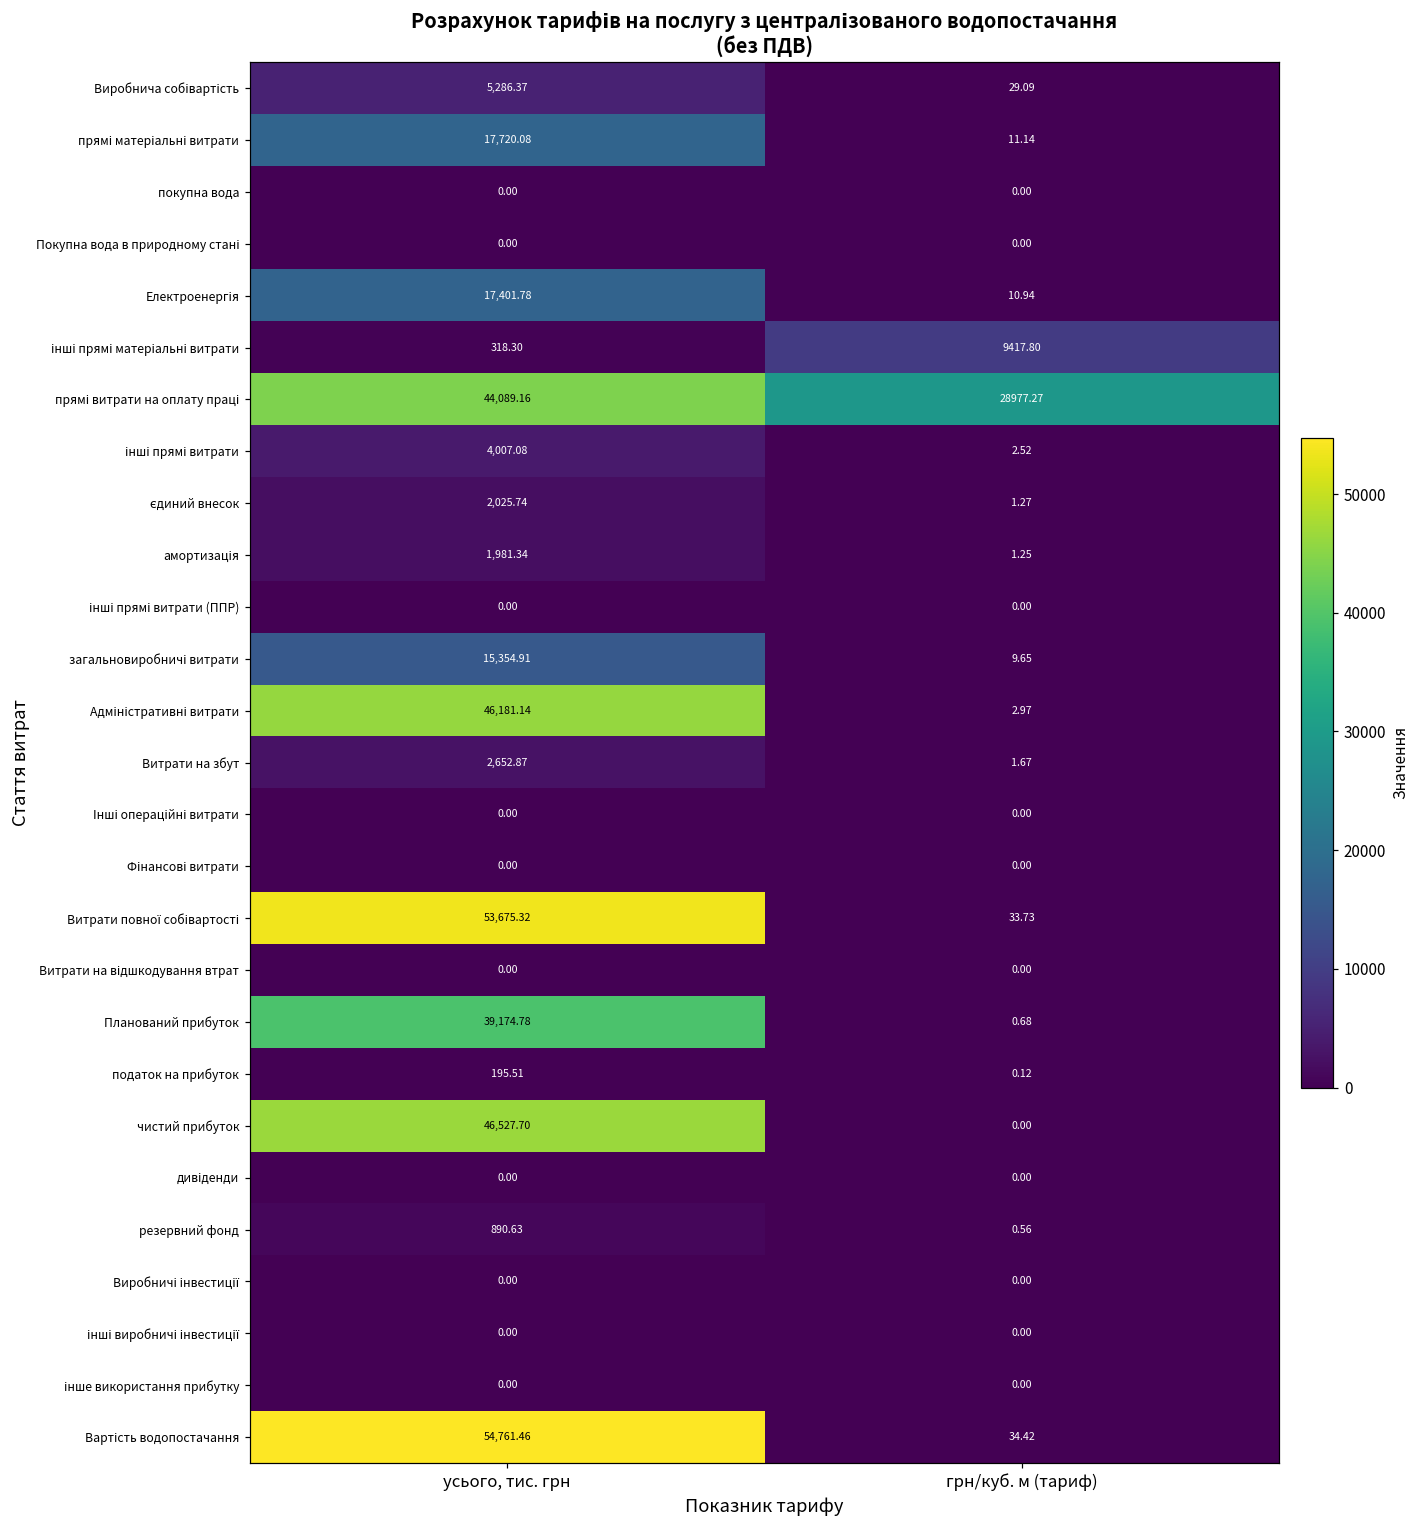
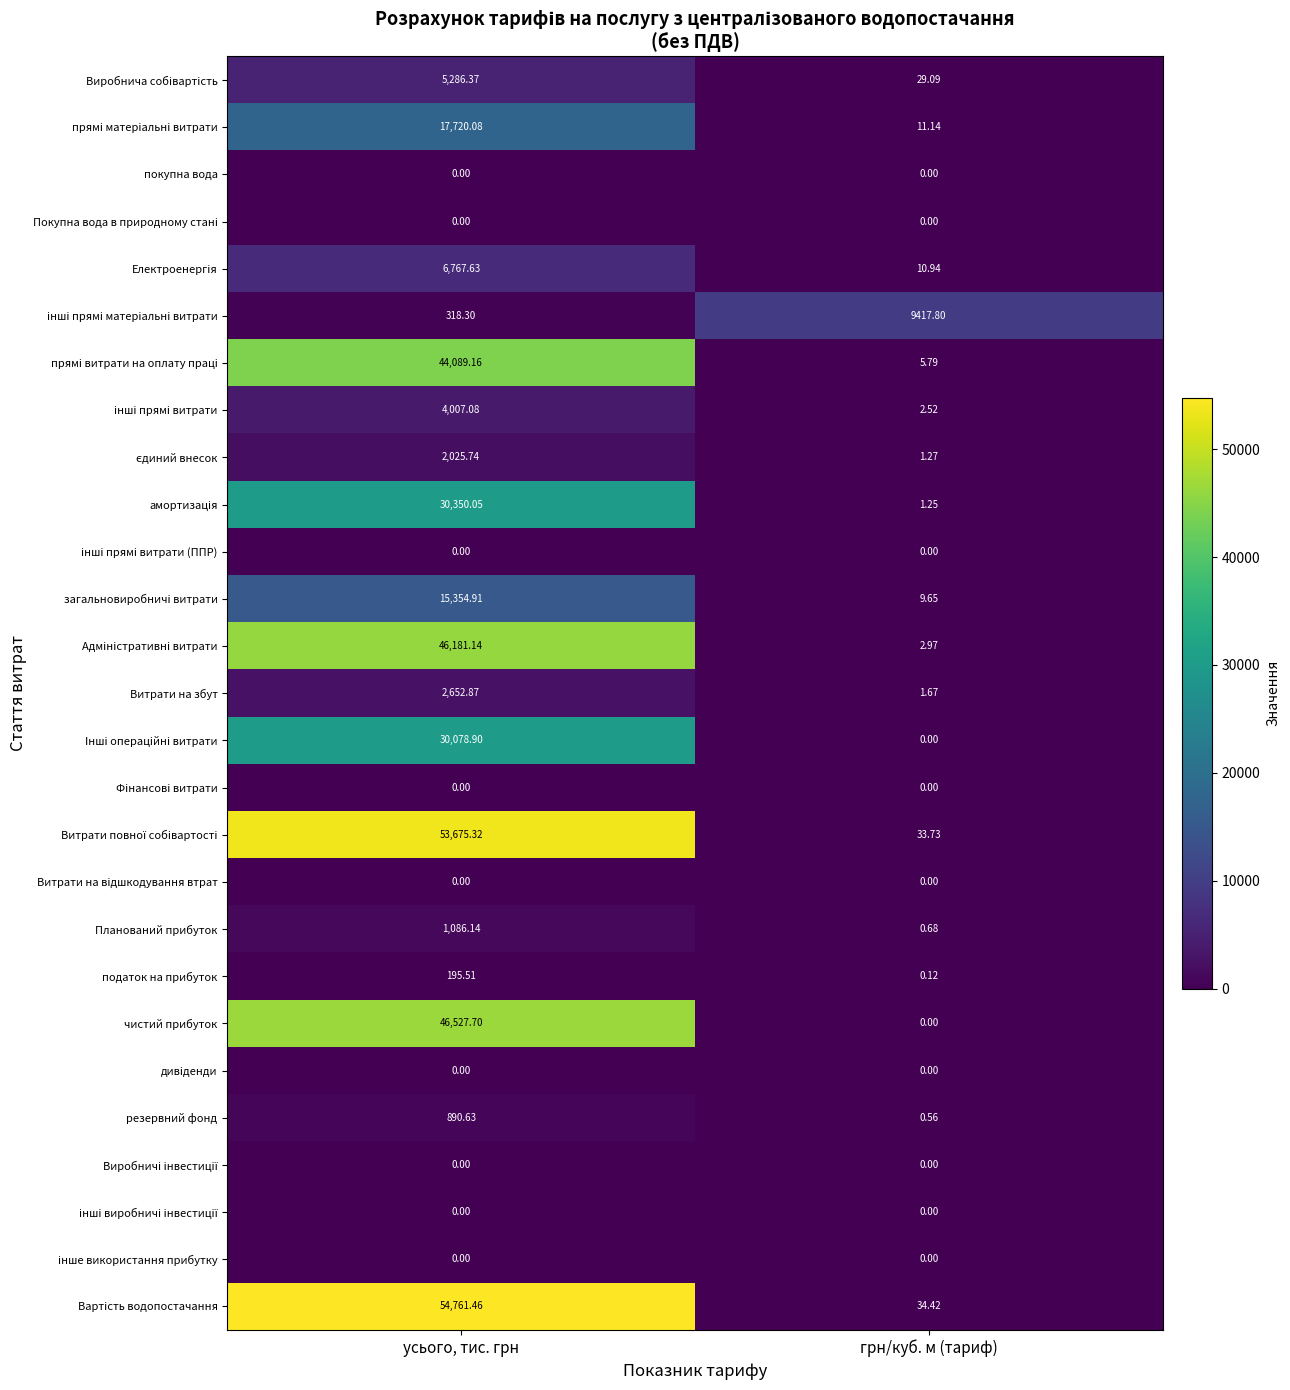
  {
    "Виробнича собівартість": {
      "усього, тис. грн": "5,286.37",
      "грн/куб. м (тариф)": "29.09"
    },
    "прямі матеріальні витрати": {
      "усього, тис. грн": "17,720.08",
      "грн/куб. м (тариф)": "11.14"
    },
    "покупна вода": {
      "усього, тис. грн": "0.00",
      "грн/куб. м (тариф)": "0.00"
    },
    "Покупна вода в природному стані": {
      "усього, тис. грн": "0.00",
      "грн/куб. м (тариф)": "0.00"
    },
    "Електроенергія": {
-     "усього, тис. грн": "17,401.78",
+     "усього, тис. грн": "6,767.63",
      "грн/куб. м (тариф)": "10.94"
    },
    "інші прямі матеріальні витрати": {
      "усього, тис. грн": "318.30",
      "грн/куб. м (тариф)": "9417.80"
    },
    "прямі витрати на оплату праці": {
      "усього, тис. грн": "44,089.16",
-     "грн/куб. м (тариф)": "28977.27"
+     "грн/куб. м (тариф)": "5.79"
    },
    "інші прямі витрати": {
      "усього, тис. грн": "4,007.08",
      "грн/куб. м (тариф)": "2.52"
    },
    "єдиний внесок": {
      "усього, тис. грн": "2,025.74",
      "грн/куб. м (тариф)": "1.27"
    },
    "амортизація": {
-     "усього, тис. грн": "1,981.34",
+     "усього, тис. грн": "30,350.05",
      "грн/куб. м (тариф)": "1.25"
    },
    "інші прямі витрати (ППР)": {
      "усього, тис. грн": "0.00",
      "грн/куб. м (тариф)": "0.00"
    },
    "загальновиробничі витрати": {
      "усього, тис. грн": "15,354.91",
      "грн/куб. м (тариф)": "9.65"
    },
    "Адміністративні витрати": {
      "усього, тис. грн": "46,181.14",
      "грн/куб. м (тариф)": "2.97"
    },
    "Витрати на збут": {
      "усього, тис. грн": "2,652.87",
      "грн/куб. м (тариф)": "1.67"
    },
    "Інші операційні витрати": {
-     "усього, тис. грн": "0.00",
+     "усього, тис. грн": "30,078.90",
      "грн/куб. м (тариф)": "0.00"
    },
    "Фінансові витрати": {
      "усього, тис. грн": "0.00",
      "грн/куб. м (тариф)": "0.00"
    },
    "Витрати повної собівартості": {
      "усього, тис. грн": "53,675.32",
      "грн/куб. м (тариф)": "33.73"
    },
    "Витрати на відшкодування втрат": {
      "усього, тис. грн": "0.00",
      "грн/куб. м (тариф)": "0.00"
    },
    "Планований прибуток": {
-     "усього, тис. грн": "39,174.78",
+     "усього, тис. грн": "1,086.14",
      "грн/куб. м (тариф)": "0.68"
    },
    "податок на прибуток": {
      "усього, тис. грн": "195.51",
      "грн/куб. м (тариф)": "0.12"
    },
    "чистий прибуток": {
      "усього, тис. грн": "46,527.70",
      "грн/куб. м (тариф)": "0.00"
    },
    "дивіденди": {
      "усього, тис. грн": "0.00",
      "грн/куб. м (тариф)": "0.00"
    },
    "резервний фонд": {
      "усього, тис. грн": "890.63",
      "грн/куб. м (тариф)": "0.56"
    },
    "Виробничі інвестиції": {
      "усього, тис. грн": "0.00",
      "грн/куб. м (тариф)": "0.00"
    },
    "інші виробничі інвестиції": {
      "усього, тис. грн": "0.00",
      "грн/куб. м (тариф)": "0.00"
    },
    "інше використання прибутку": {
      "усього, тис. грн": "0.00",
      "грн/куб. м (тариф)": "0.00"
    },
    "Вартість водопостачання": {
      "усього, тис. грн": "54,761.46",
      "грн/куб. м (тариф)": "34.42"
    }
  }
